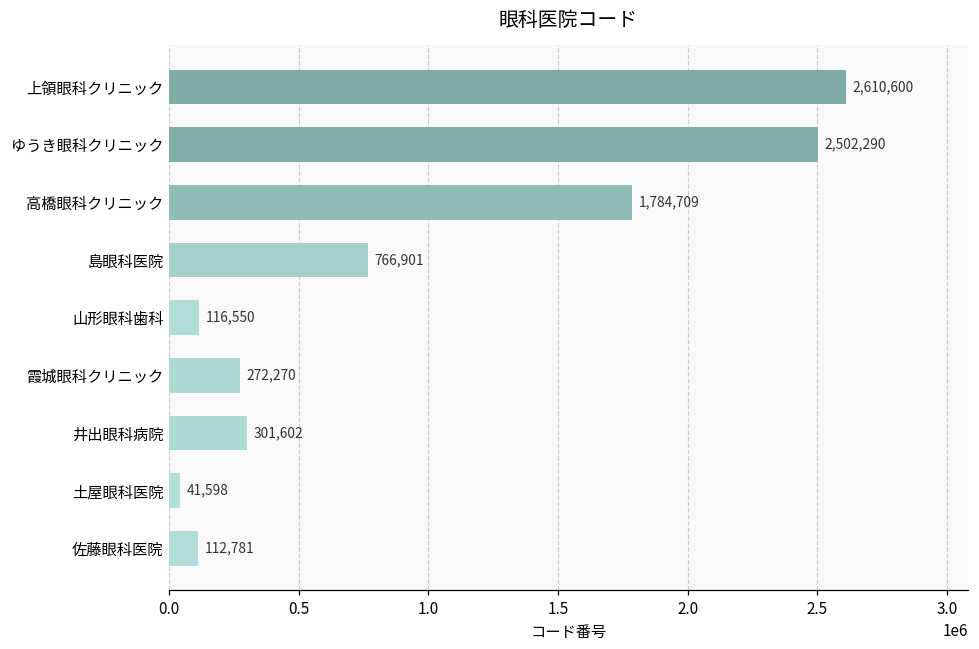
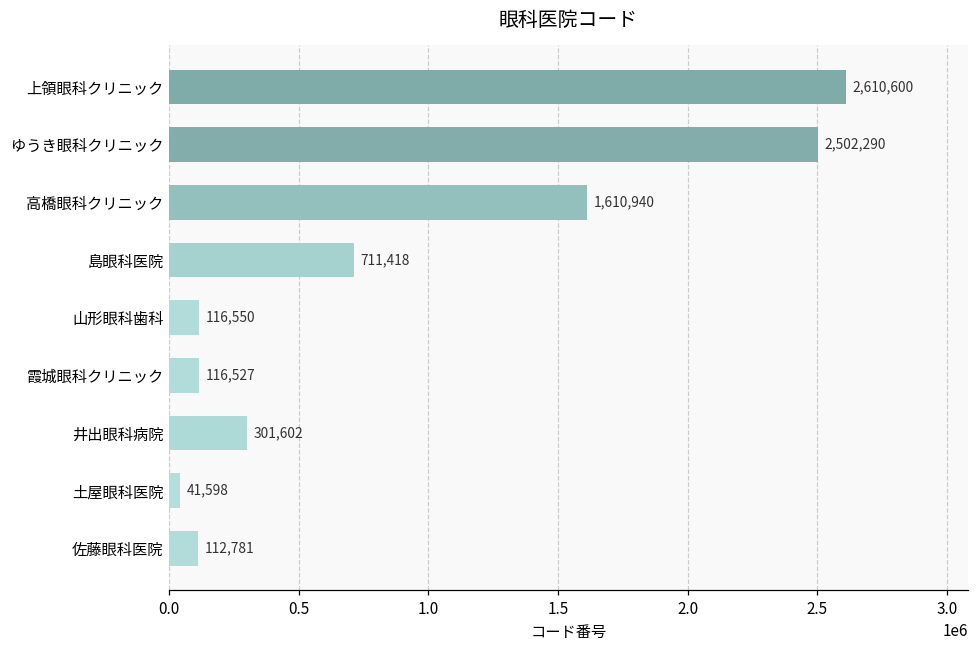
  {
    "上領眼科クリニック": "2,610,600",
    "ゆうき眼科クリニック": "2,502,290",
-   "高橋眼科クリニック": "1,784,709",
-   "島眼科医院": "766,901",
+   "高橋眼科クリニック": "1,610,940",
+   "島眼科医院": "711,418",
    "山形眼科歯科": "116,550",
-   "霞城眼科クリニック": "272,270",
+   "霞城眼科クリニック": "116,527",
    "井出眼科病院": "301,602",
    "土屋眼科医院": "41,598",
    "佐藤眼科医院": "112,781"
  }
